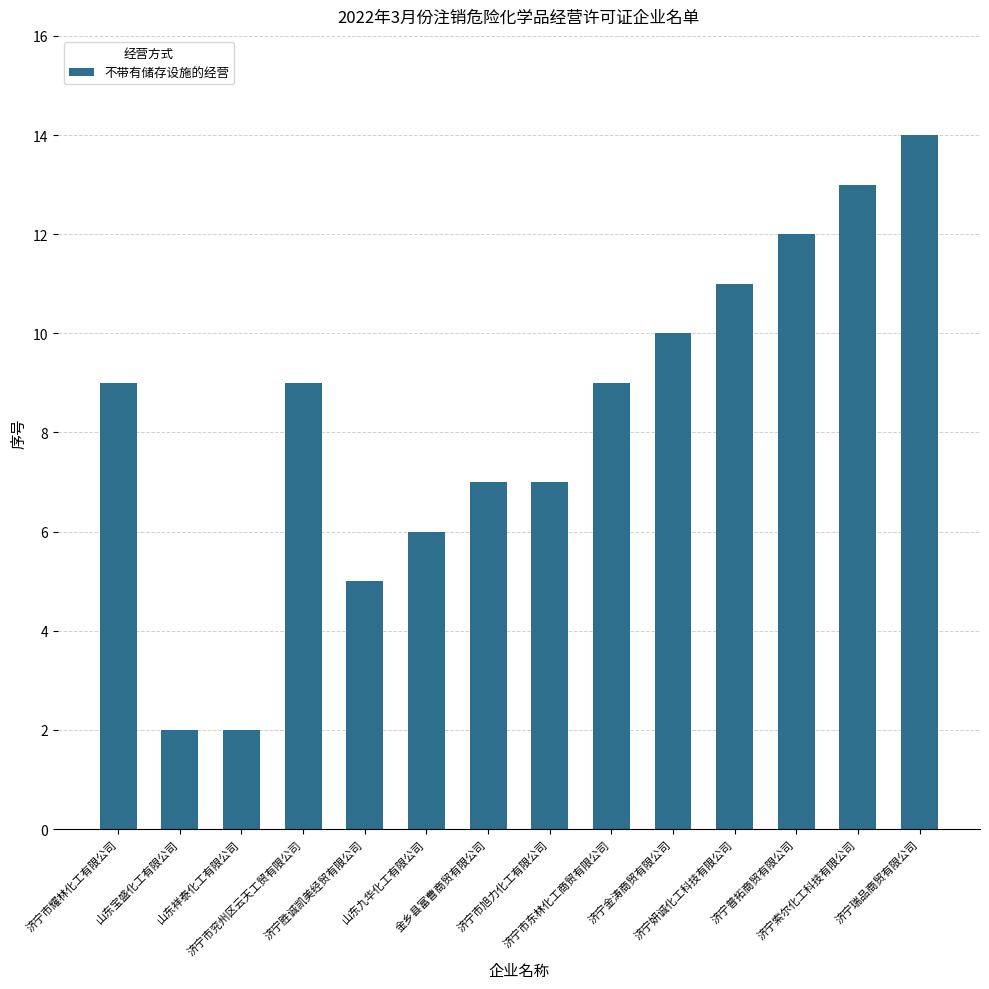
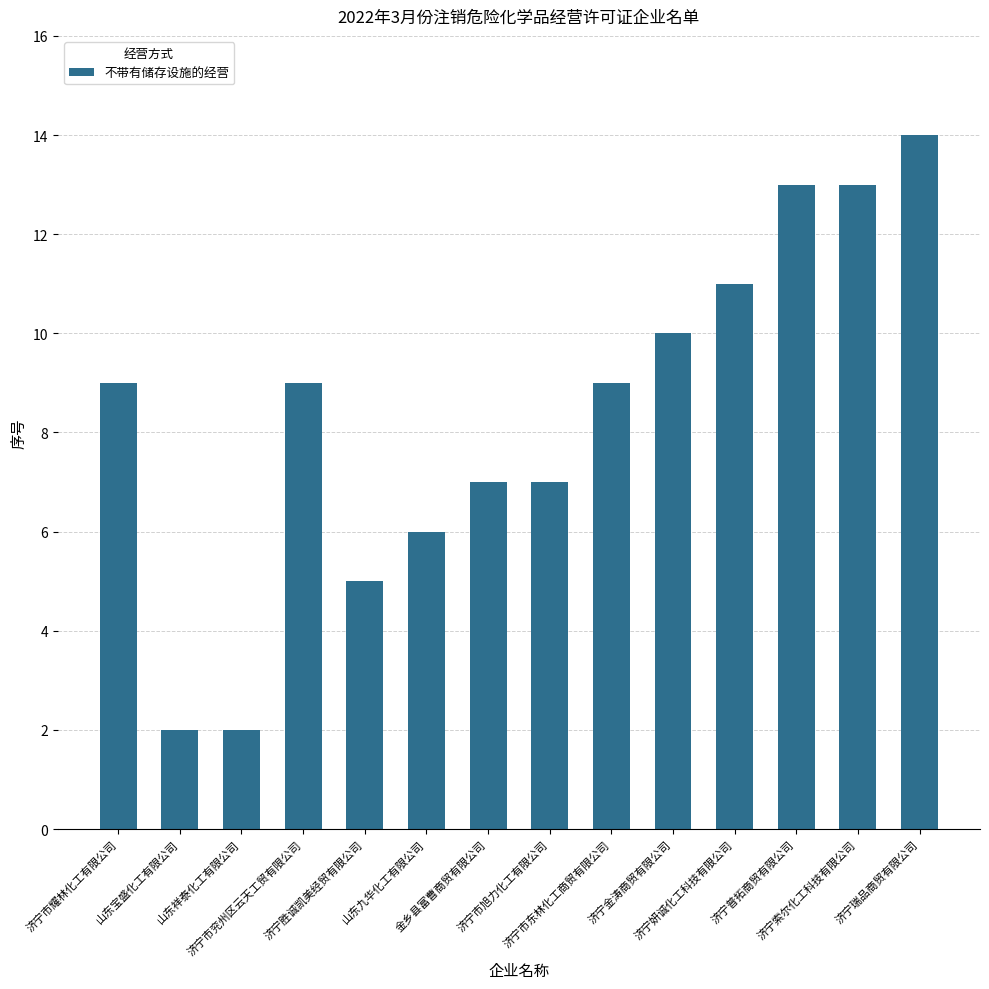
  {
    "济宁市耀林化工有限公司": 9,
    "山东宝盛化工有限公司": 2,
    "山东祥泰化工有限公司": 2,
    "济宁市兖州区云天工贸有限公司": 9,
    "济宁胜诚凯美经贸有限公司": 5,
    "山东九华化工有限公司": 6,
    "金乡县富曹商贸有限公司": 7,
    "济宁市旭力化工有限公司": 7,
    "济宁市东林化工商贸有限公司": 9,
    "济宁金涛商贸有限公司": 10,
    "济宁妍诚化工科技有限公司": 11,
-   "济宁普拓商贸有限公司": 12,
+   "济宁普拓商贸有限公司": 13,
    "济宁索尔化工科技有限公司": 13,
    "济宁瑞品商贸有限公司": 14
  }
